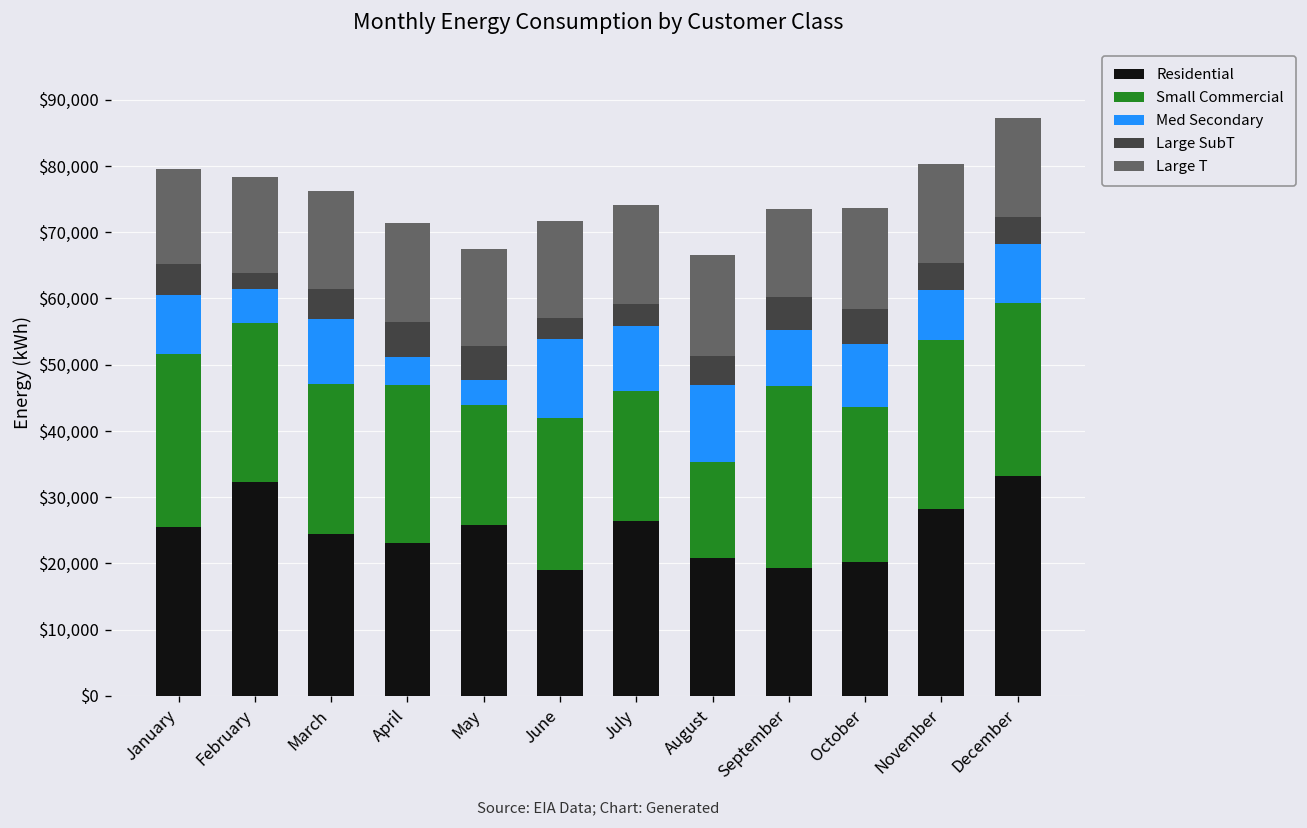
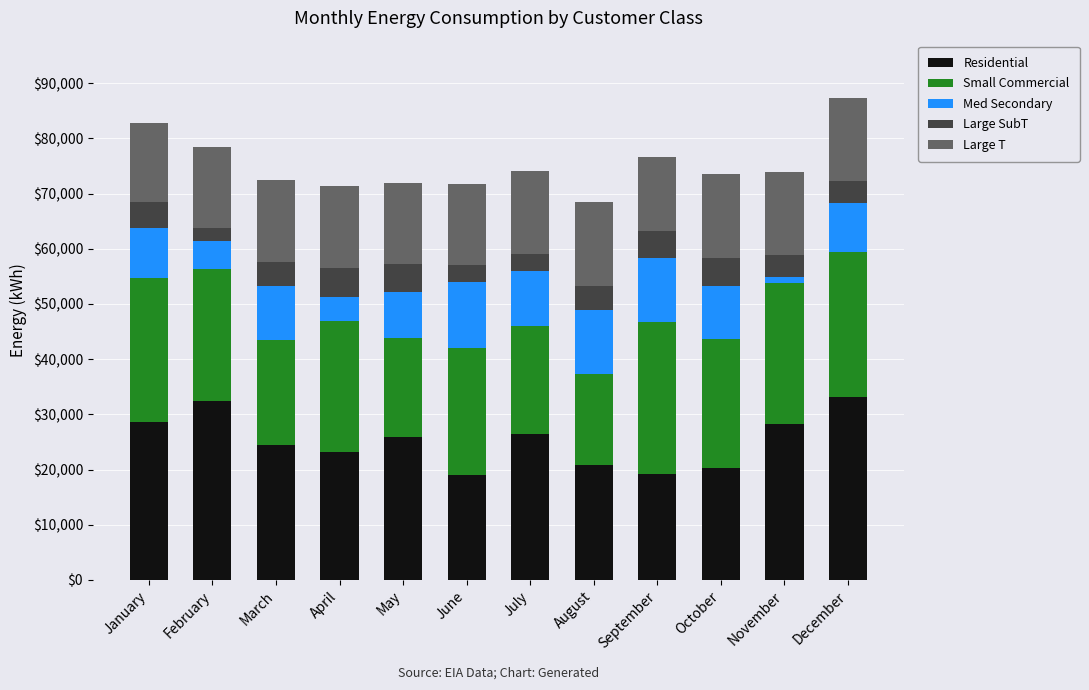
  {
    "Residential": {
-     "January": "$25,000",
+     "January": "$29,000",
      "February": "$32,000",
      "March": "$24,000",
      "April": "$23,000",
      "May": "$26,000",
      "June": "$19,000",
      "July": "$26,000",
      "August": "$21,000",
      "September": "$19,000",
      "October": "$20,000",
      "November": "$28,000",
      "December": "$33,000"
    },
    "Small Commercial": {
      "January": "$26,000",
      "February": "$24,000",
-     "March": "$23,000",
+     "March": "$19,000",
      "April": "$24,000",
      "May": "$18,000",
      "June": "$23,000",
      "July": "$20,000",
-     "August": "$15,000",
+     "August": "$17,000",
      "September": "$28,000",
      "October": "$23,000",
      "November": "$26,000",
      "December": "$26,000"
    },
    "Med Secondary": {
      "January": "$9,000",
      "February": "$5,000",
      "March": "$10,000",
      "April": "$4,000",
-     "May": "$4,000",
+     "May": "$8,000",
      "June": "$12,000",
      "July": "$10,000",
      "August": "$12,000",
-     "September": "$8,000",
+     "September": "$11,000",
      "October": "$10,000",
-     "November": "$8,000",
+     "November": "$1,000",
      "December": "$9,000"
    }
  }
